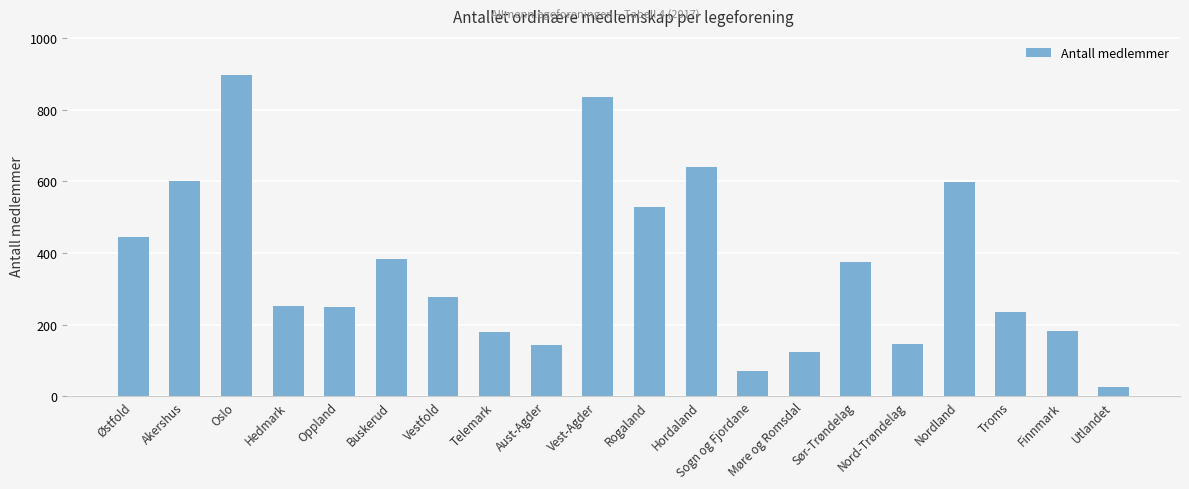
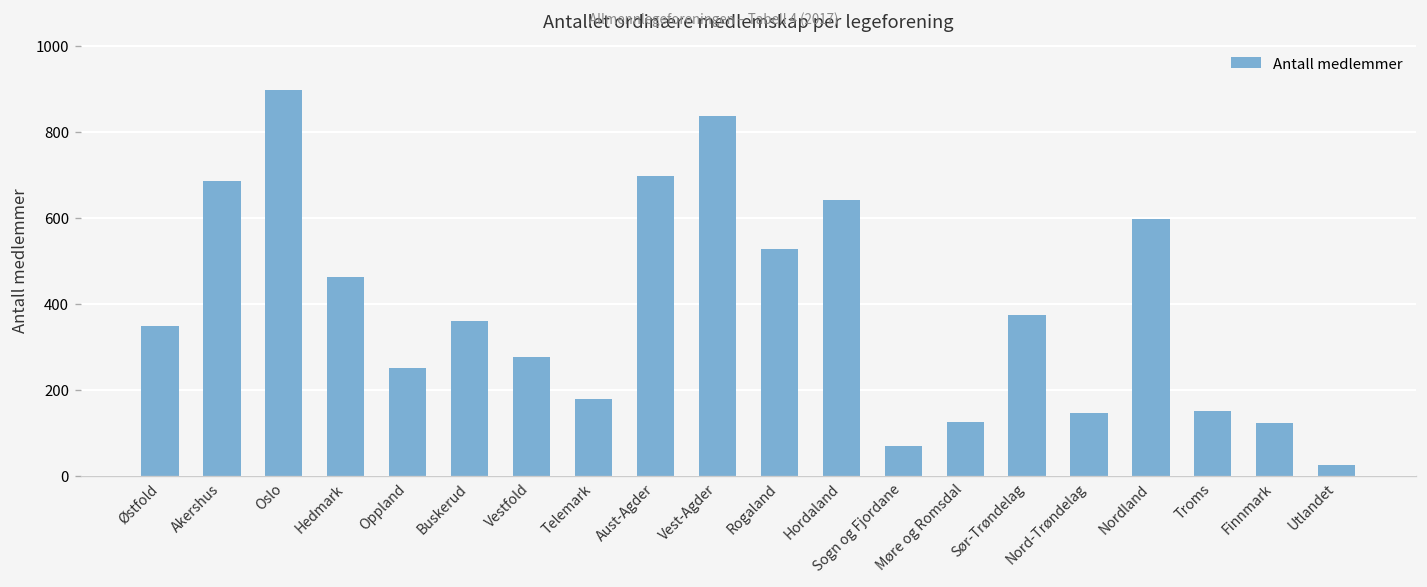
  {
-   "Østfold": 440,
-   "Akershus": 600,
+   "Østfold": 350,
+   "Akershus": 690,
    "Oslo": 900,
-   "Hedmark": 250,
+   "Hedmark": 460,
    "Oppland": 250,
-   "Buskerud": 380,
+   "Buskerud": 360,
    "Vestfold": 280,
    "Telemark": 180,
-   "Aust-Agder": 140,
+   "Aust-Agder": 700,
    "Vest-Agder": 840,
    "Rogaland": 530,
    "Hordaland": 640,
    "Sogn og Fjordane": 70,
    "Møre og Romsdal": 120,
    "Sør-Trøndelag": 370,
    "Nord-Trøndelag": 150,
    "Nordland": 600,
-   "Troms": 240,
-   "Finnmark": 180,
+   "Troms": 150,
+   "Finnmark": 120,
    "Utlandet": 30
  }
